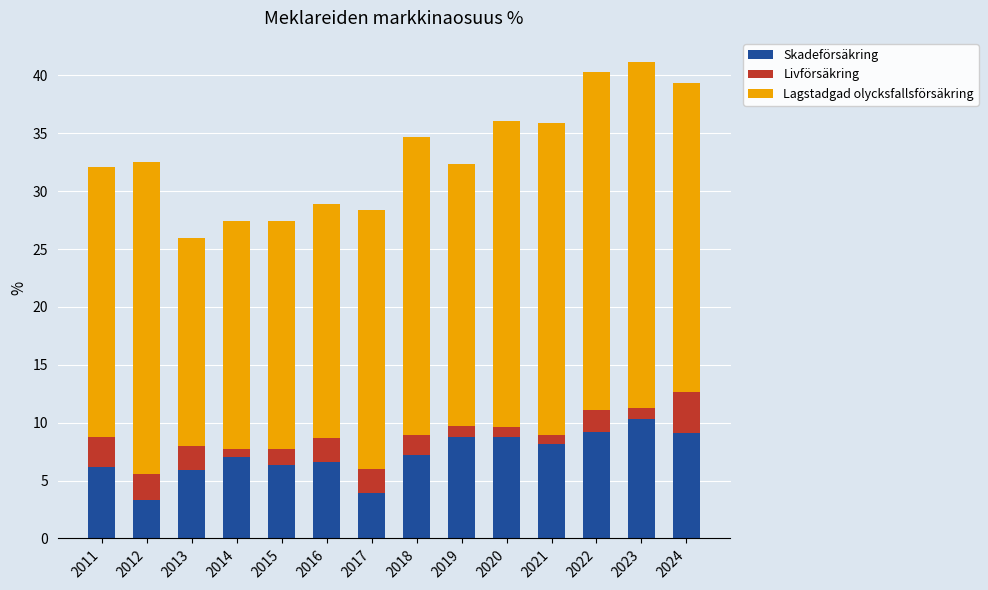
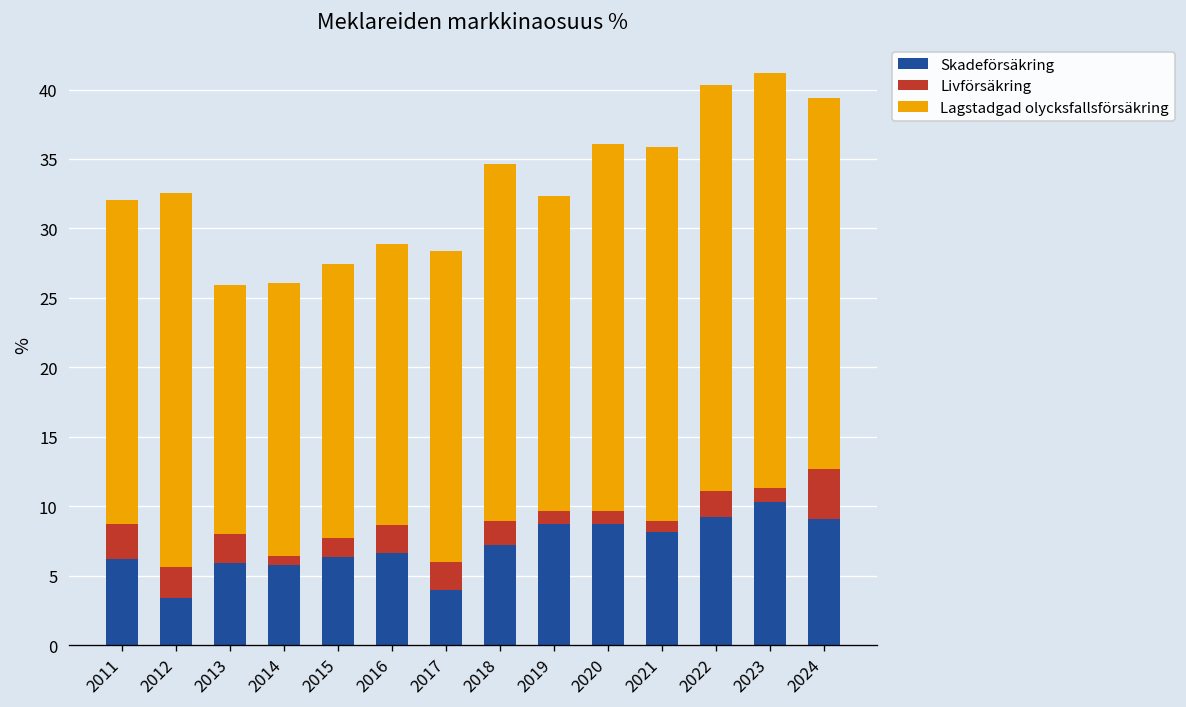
  {
    "Skadeförsäkring": {
      "2011": 6.2,
      "2012": 3.4,
      "2013": 5.9,
-     "2014": 7.1,
+     "2014": 5.7,
      "2015": 6.4,
      "2016": 6.6,
      "2017": 3.9,
      "2018": 7.2,
      "2019": 8.8,
      "2020": 8.8,
      "2021": 8.2,
      "2022": 9.2,
      "2023": 10.3,
      "2024": 9.1
    },
    "Livförsäkring": {
      "2011": 2.6,
      "2012": 2.2,
      "2013": 2.1,
      "2014": 0.7,
      "2015": 1.4,
      "2016": 2.0,
      "2017": 2.1,
      "2018": 1.8,
      "2019": 0.9,
      "2020": 0.9,
      "2021": 0.8,
      "2022": 1.9,
      "2023": 1.0,
      "2024": 3.5
    },
    "Lagstadgad olycksfallsförsäkring": {
      "2011": 23.3,
      "2012": 26.9,
      "2013": 18.0,
      "2014": 19.7,
      "2015": 19.7,
      "2016": 20.2,
      "2017": 22.4,
      "2018": 25.7,
      "2019": 22.6,
      "2020": 26.4,
      "2021": 26.9,
      "2022": 29.2,
      "2023": 29.9,
      "2024": 26.7
    }
  }
